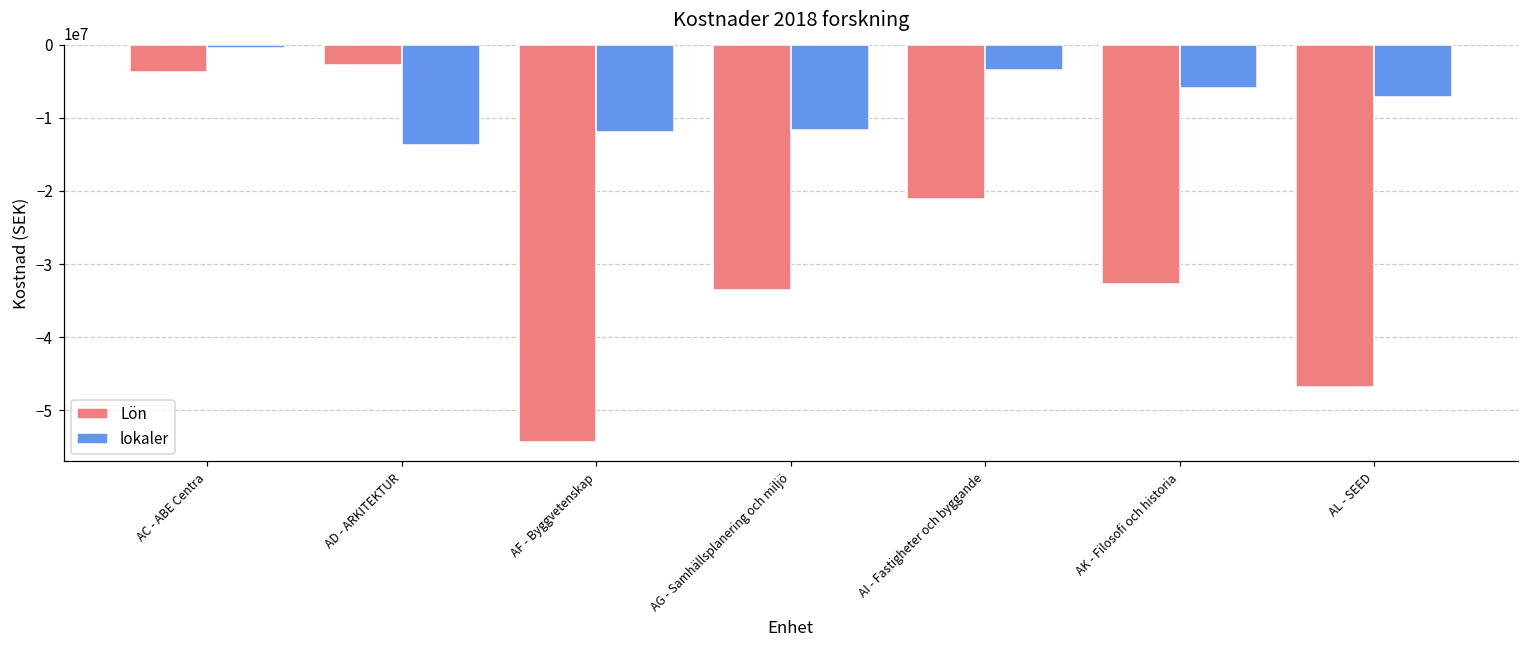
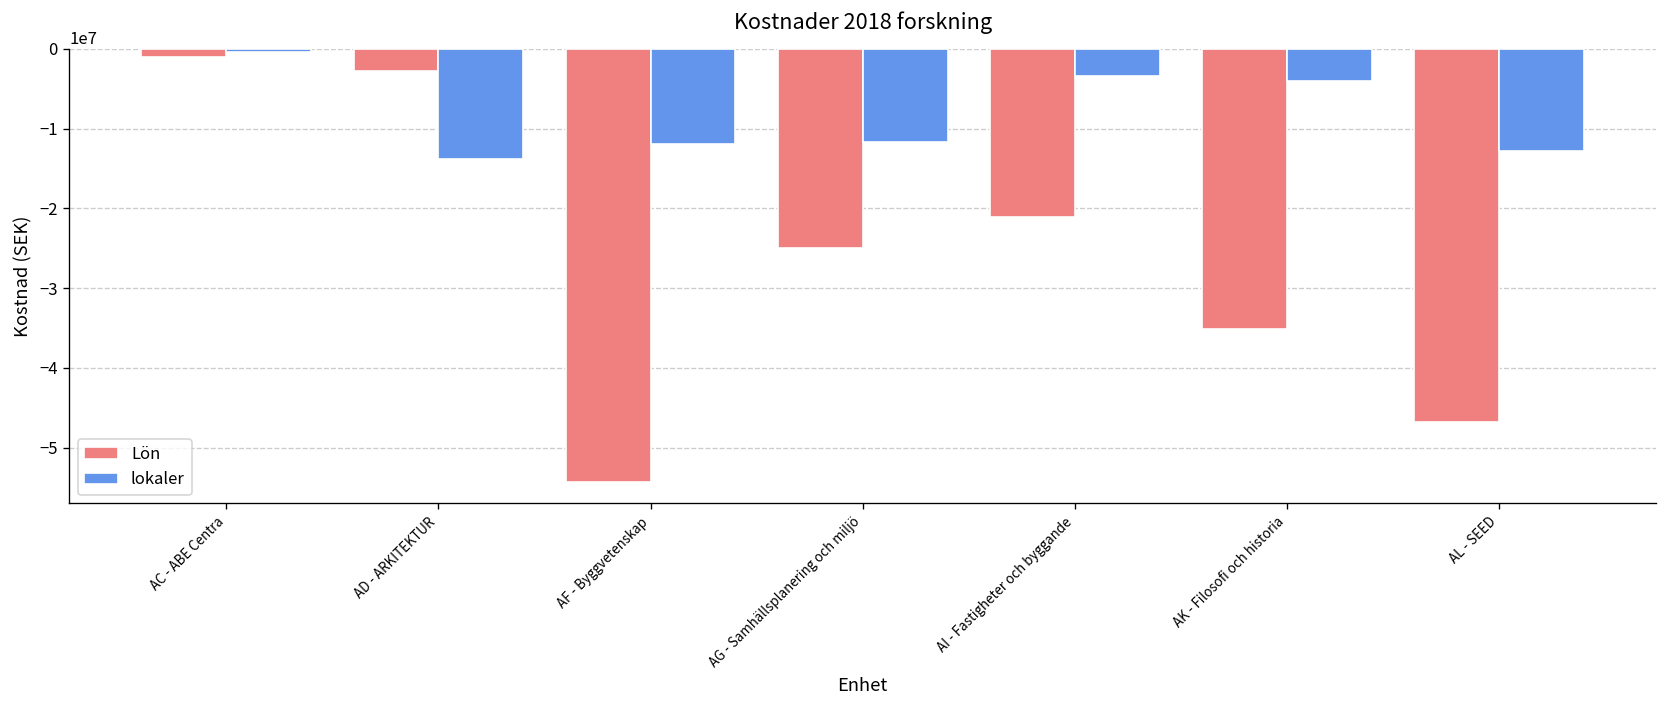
  {
    "Lön": {
-     "AC - ABE Centra": -4000000,
+     "AC - ABE Centra": -1000000,
      "AD - ARKITEKTUR": -3000000,
      "AF - Byggvetenskap": -54000000,
-     "AG - Samhällsplanering och miljö": -34000000,
+     "AG - Samhällsplanering och miljö": -25000000,
      "AI - Fastigheter och byggande": -21000000,
-     "AK - Filosofi och historia": -33000000,
+     "AK - Filosofi och historia": -35000000,
      "AL - SEED": -47000000
    },
    "lokaler": {
      "AC - ABE Centra": 0,
      "AD - ARKITEKTUR": -14000000,
      "AF - Byggvetenskap": -12000000,
      "AG - Samhällsplanering och miljö": -12000000,
      "AI - Fastigheter och byggande": -3000000,
-     "AK - Filosofi och historia": -6000000,
-     "AL - SEED": -7000000
+     "AK - Filosofi och historia": -4000000,
+     "AL - SEED": -13000000
    }
  }
